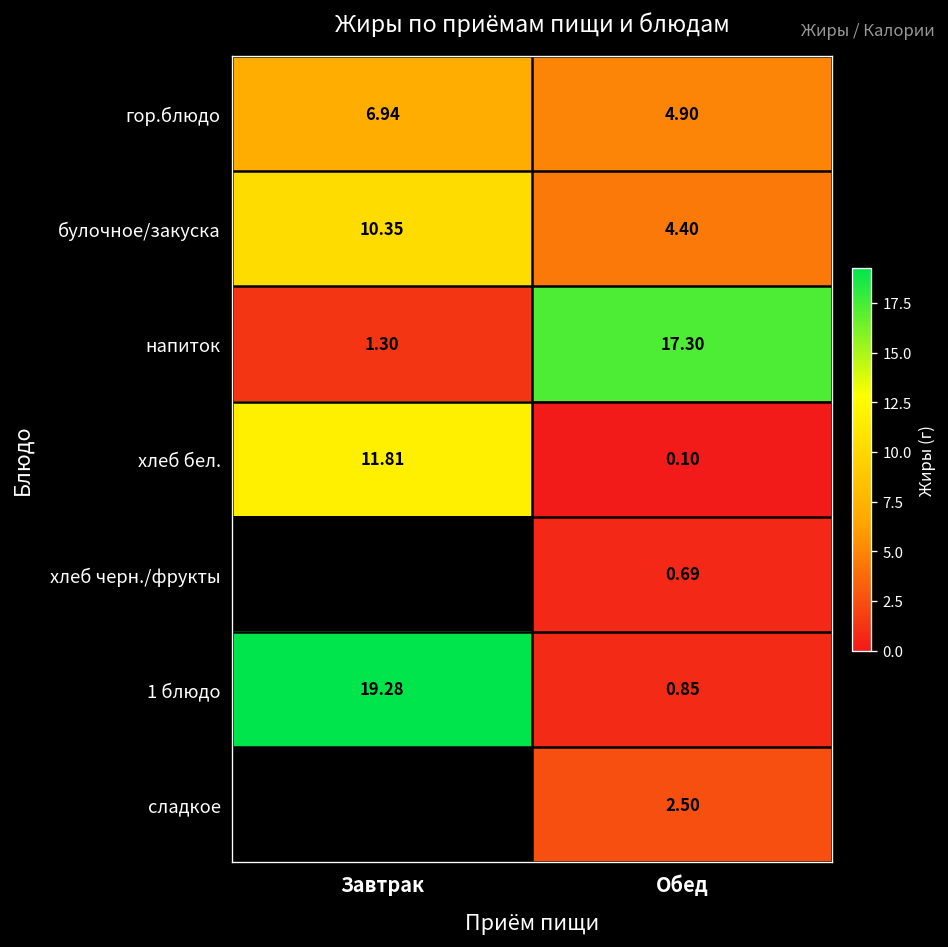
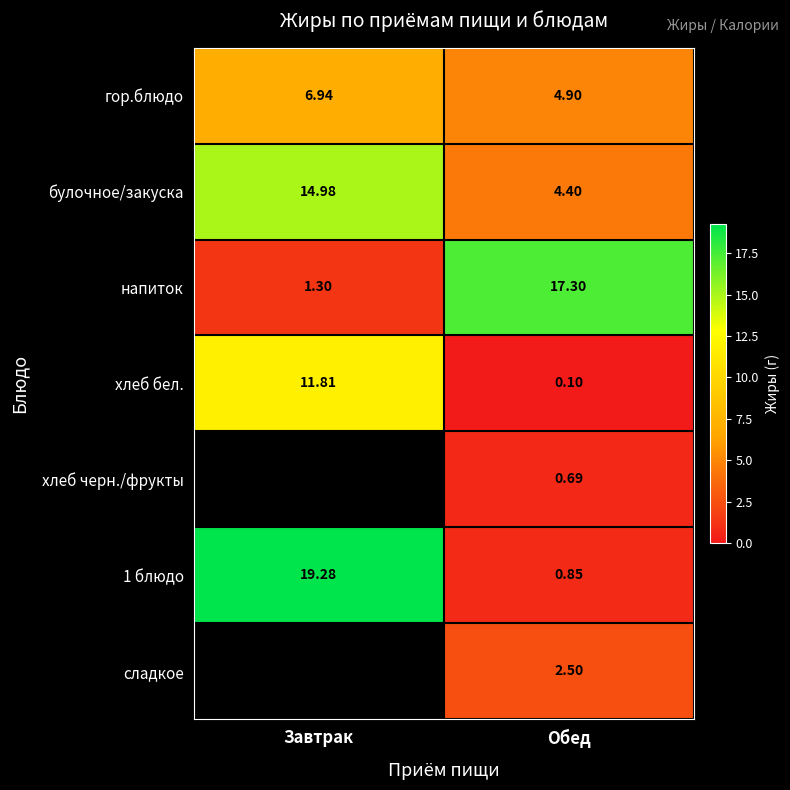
  {
    "гор.блюдо": {
      "Завтрак": 6.94,
      "Обед": 4.90
    },
    "булочное/закуска": {
-     "Завтрак": 10.35,
+     "Завтрак": 14.98,
      "Обед": 4.40
    },
    "напиток": {
      "Завтрак": 1.30,
      "Обед": 17.30
    },
    "хлеб бел.": {
      "Завтрак": 11.81,
      "Обед": 0.10
    },
    "хлеб черн./фрукты": {
      "Обед": 0.69
    },
    "1 блюдо": {
      "Завтрак": 19.28,
      "Обед": 0.85
    },
    "сладкое": {
      "Обед": 2.50
    }
  }
